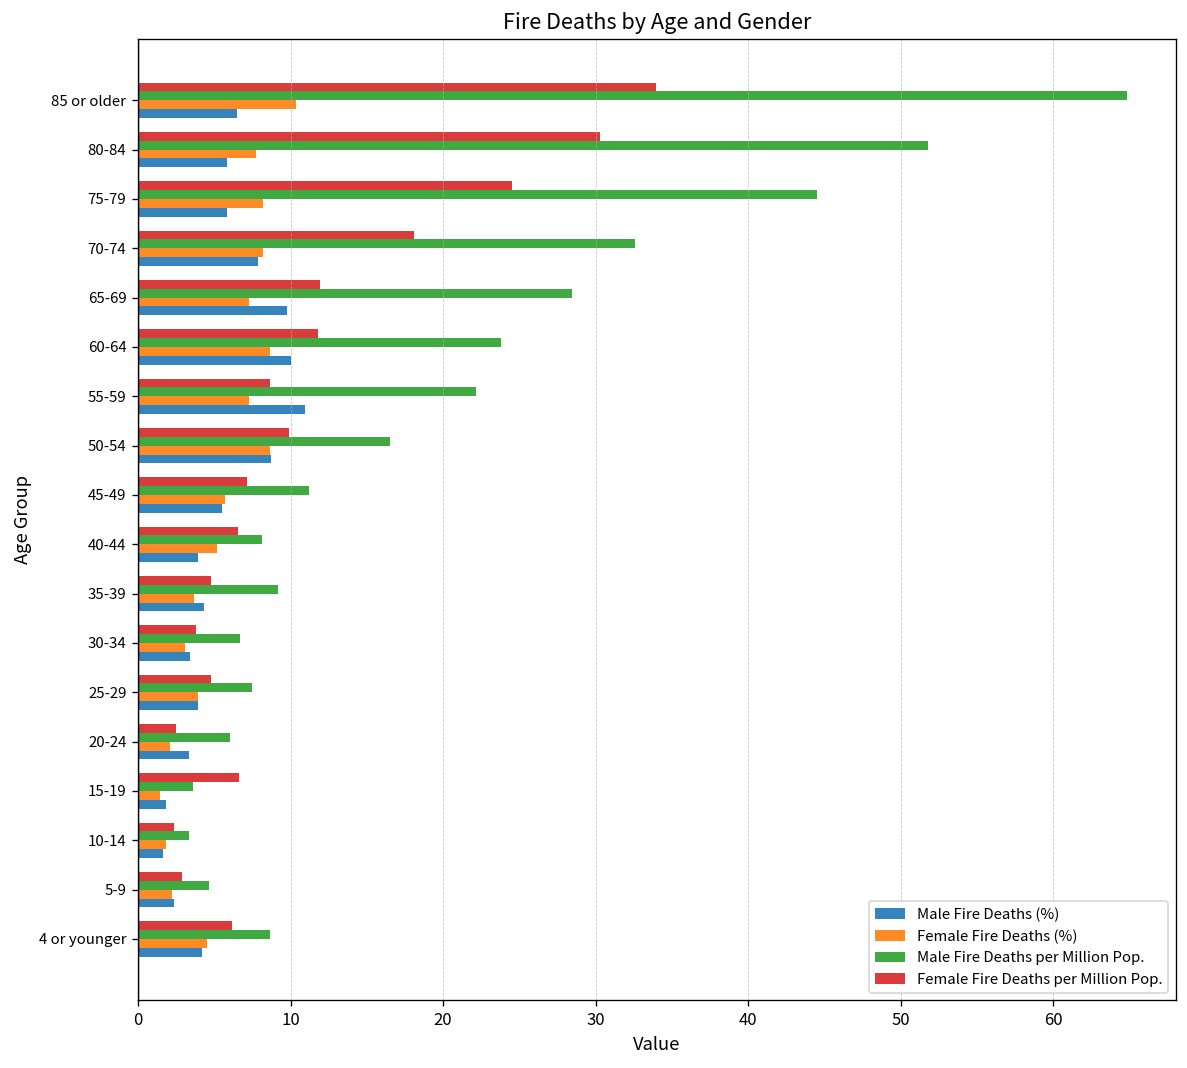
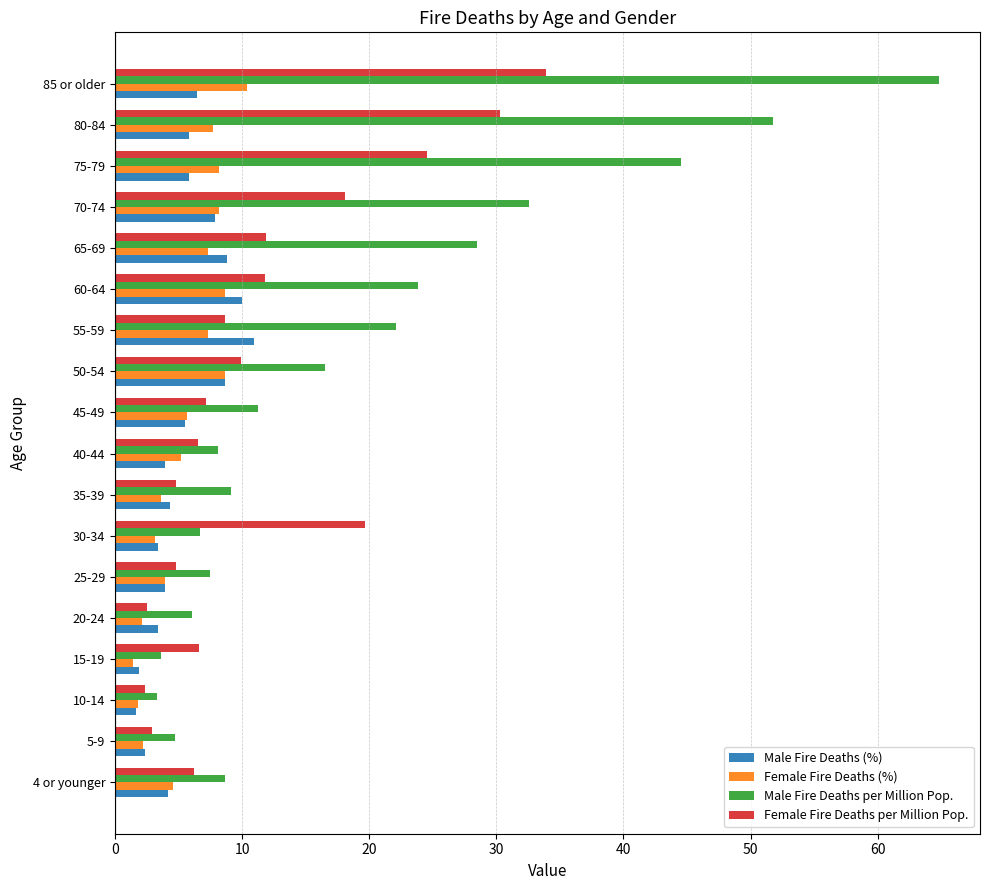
  {
    "Male Fire Deaths (%)": {
      "85 or older": 6.5,
      "80-84": 5.8,
      "75-79": 5.8,
      "70-74": 7.9,
-     "65-69": 9.8,
+     "65-69": 8.8,
      "60-64": 10.0,
      "55-59": 11.0,
      "50-54": 8.7,
      "45-49": 5.5,
      "40-44": 3.9,
      "35-39": 4.3,
      "30-34": 3.4,
      "25-29": 3.9,
      "20-24": 3.4,
      "15-19": 1.9,
      "10-14": 1.7,
      "5-9": 2.3,
      "4 or younger": 4.2
    },
    "Female Fire Deaths (%)": {
      "85 or older": 10.4,
      "80-84": 7.7,
      "75-79": 8.2,
      "70-74": 8.2,
      "65-69": 7.3,
      "60-64": 8.6,
      "55-59": 7.3,
      "50-54": 8.6,
      "45-49": 5.7,
      "40-44": 5.2,
      "35-39": 3.6,
      "30-34": 3.1,
      "25-29": 3.9,
      "20-24": 2.1,
      "15-19": 1.4,
      "10-14": 1.8,
      "5-9": 2.2,
      "4 or younger": 4.5
    },
    "Male Fire Deaths per Million Pop.": {
      "85 or older": 64.8,
      "80-84": 51.8,
      "75-79": 44.5,
      "70-74": 32.6,
      "65-69": 28.5,
      "60-64": 23.8,
      "55-59": 22.1,
      "50-54": 16.5,
      "45-49": 11.2,
      "40-44": 8.1,
      "35-39": 9.2,
      "30-34": 6.7,
      "25-29": 7.4,
      "20-24": 6.0,
      "15-19": 3.6,
      "10-14": 3.3,
      "5-9": 4.7,
      "4 or younger": 8.7
    },
    "Female Fire Deaths per Million Pop.": {
      "85 or older": 33.9,
      "80-84": 30.3,
      "75-79": 24.5,
      "70-74": 18.1,
      "65-69": 11.9,
      "60-64": 11.8,
      "55-59": 8.7,
      "50-54": 9.9,
      "45-49": 7.1,
      "40-44": 6.6,
      "35-39": 4.8,
-     "30-34": 3.8,
+     "30-34": 19.7,
      "25-29": 4.8,
      "20-24": 2.5,
      "15-19": 6.6,
      "10-14": 2.4,
      "5-9": 2.9,
      "4 or younger": 6.2
    }
  }
